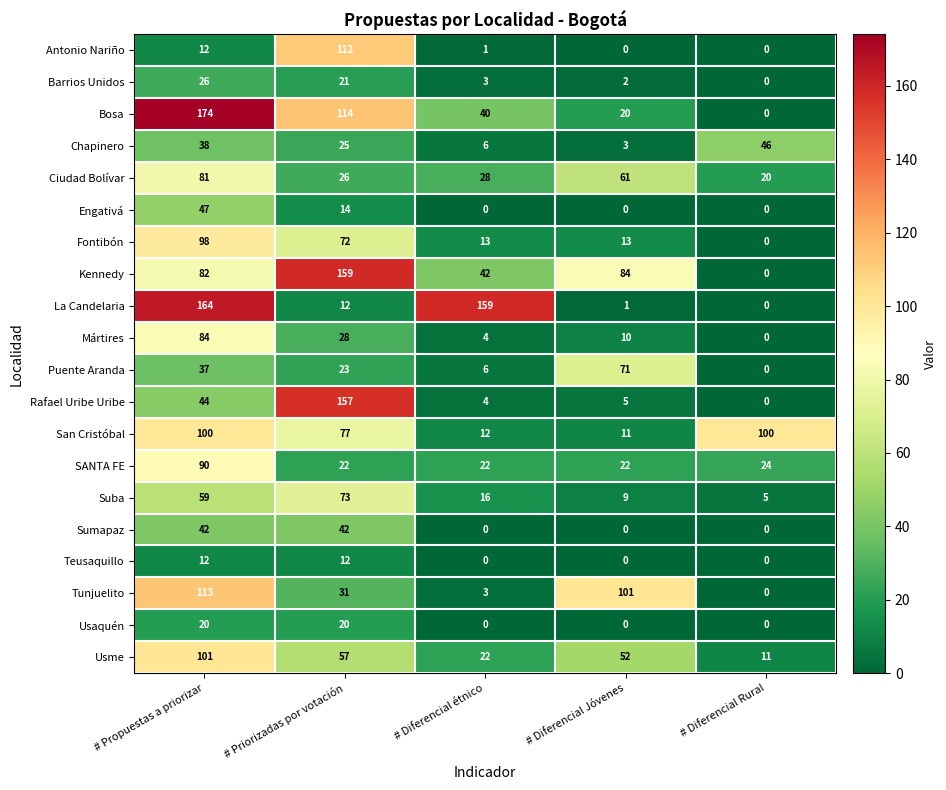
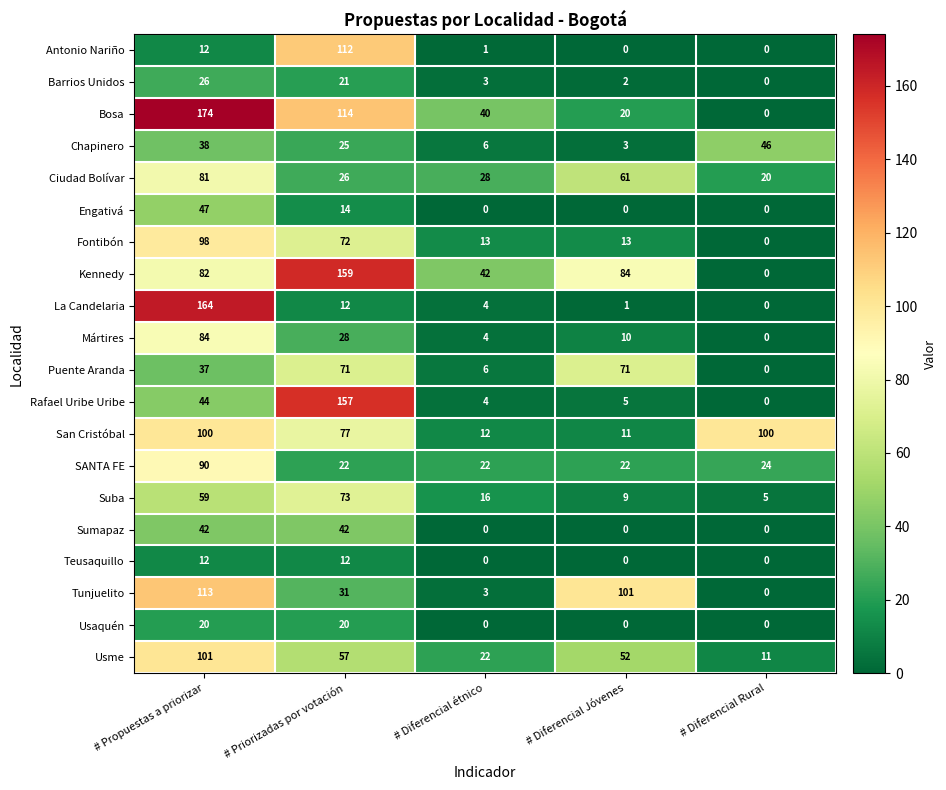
  {
    "Antonio Nariño": {
      "# Propuestas a priorizar": 12,
      "# Priorizadas por votación": 112,
      "# Diferencial étnico": 1,
      "# Diferencial Jóvenes": 0,
      "# Diferencial Rural": 0
    },
    "Barrios Unidos": {
      "# Propuestas a priorizar": 26,
      "# Priorizadas por votación": 21,
      "# Diferencial étnico": 3,
      "# Diferencial Jóvenes": 2,
      "# Diferencial Rural": 0
    },
    "Bosa": {
      "# Propuestas a priorizar": 174,
      "# Priorizadas por votación": 114,
      "# Diferencial étnico": 40,
      "# Diferencial Jóvenes": 20,
      "# Diferencial Rural": 0
    },
    "Chapinero": {
      "# Propuestas a priorizar": 38,
      "# Priorizadas por votación": 25,
      "# Diferencial étnico": 6,
      "# Diferencial Jóvenes": 3,
      "# Diferencial Rural": 46
    },
    "Ciudad Bolívar": {
      "# Propuestas a priorizar": 81,
      "# Priorizadas por votación": 26,
      "# Diferencial étnico": 28,
      "# Diferencial Jóvenes": 61,
      "# Diferencial Rural": 20
    },
    "Engativá": {
      "# Propuestas a priorizar": 47,
      "# Priorizadas por votación": 14,
      "# Diferencial étnico": 0,
      "# Diferencial Jóvenes": 0,
      "# Diferencial Rural": 0
    },
    "Fontibón": {
      "# Propuestas a priorizar": 98,
      "# Priorizadas por votación": 72,
      "# Diferencial étnico": 13,
      "# Diferencial Jóvenes": 13,
      "# Diferencial Rural": 0
    },
    "Kennedy": {
      "# Propuestas a priorizar": 82,
      "# Priorizadas por votación": 159,
      "# Diferencial étnico": 42,
      "# Diferencial Jóvenes": 84,
      "# Diferencial Rural": 0
    },
    "La Candelaria": {
      "# Propuestas a priorizar": 164,
      "# Priorizadas por votación": 12,
-     "# Diferencial étnico": 159,
+     "# Diferencial étnico": 4,
      "# Diferencial Jóvenes": 1,
      "# Diferencial Rural": 0
    },
    "Mártires": {
      "# Propuestas a priorizar": 84,
      "# Priorizadas por votación": 28,
      "# Diferencial étnico": 4,
      "# Diferencial Jóvenes": 10,
      "# Diferencial Rural": 0
    },
    "Puente Aranda": {
      "# Propuestas a priorizar": 37,
-     "# Priorizadas por votación": 23,
+     "# Priorizadas por votación": 71,
      "# Diferencial étnico": 6,
      "# Diferencial Jóvenes": 71,
      "# Diferencial Rural": 0
    },
    "Rafael Uribe Uribe": {
      "# Propuestas a priorizar": 44,
      "# Priorizadas por votación": 157,
      "# Diferencial étnico": 4,
      "# Diferencial Jóvenes": 5,
      "# Diferencial Rural": 0
    },
    "San Cristóbal": {
      "# Propuestas a priorizar": 100,
      "# Priorizadas por votación": 77,
      "# Diferencial étnico": 12,
      "# Diferencial Jóvenes": 11,
      "# Diferencial Rural": 100
    },
    "SANTA FE": {
      "# Propuestas a priorizar": 90,
      "# Priorizadas por votación": 22,
      "# Diferencial étnico": 22,
      "# Diferencial Jóvenes": 22,
      "# Diferencial Rural": 24
    },
    "Suba": {
      "# Propuestas a priorizar": 59,
      "# Priorizadas por votación": 73,
      "# Diferencial étnico": 16,
      "# Diferencial Jóvenes": 9,
      "# Diferencial Rural": 5
    },
    "Sumapaz": {
      "# Propuestas a priorizar": 42,
      "# Priorizadas por votación": 42,
      "# Diferencial étnico": 0,
      "# Diferencial Jóvenes": 0,
      "# Diferencial Rural": 0
    },
    "Teusaquillo": {
      "# Propuestas a priorizar": 12,
      "# Priorizadas por votación": 12,
      "# Diferencial étnico": 0,
      "# Diferencial Jóvenes": 0,
      "# Diferencial Rural": 0
    },
    "Tunjuelito": {
      "# Propuestas a priorizar": 113,
      "# Priorizadas por votación": 31,
      "# Diferencial étnico": 3,
      "# Diferencial Jóvenes": 101,
      "# Diferencial Rural": 0
    },
    "Usaquén": {
      "# Propuestas a priorizar": 20,
      "# Priorizadas por votación": 20,
      "# Diferencial étnico": 0,
      "# Diferencial Jóvenes": 0,
      "# Diferencial Rural": 0
    },
    "Usme": {
      "# Propuestas a priorizar": 101,
      "# Priorizadas por votación": 57,
      "# Diferencial étnico": 22,
      "# Diferencial Jóvenes": 52,
      "# Diferencial Rural": 11
    }
  }
